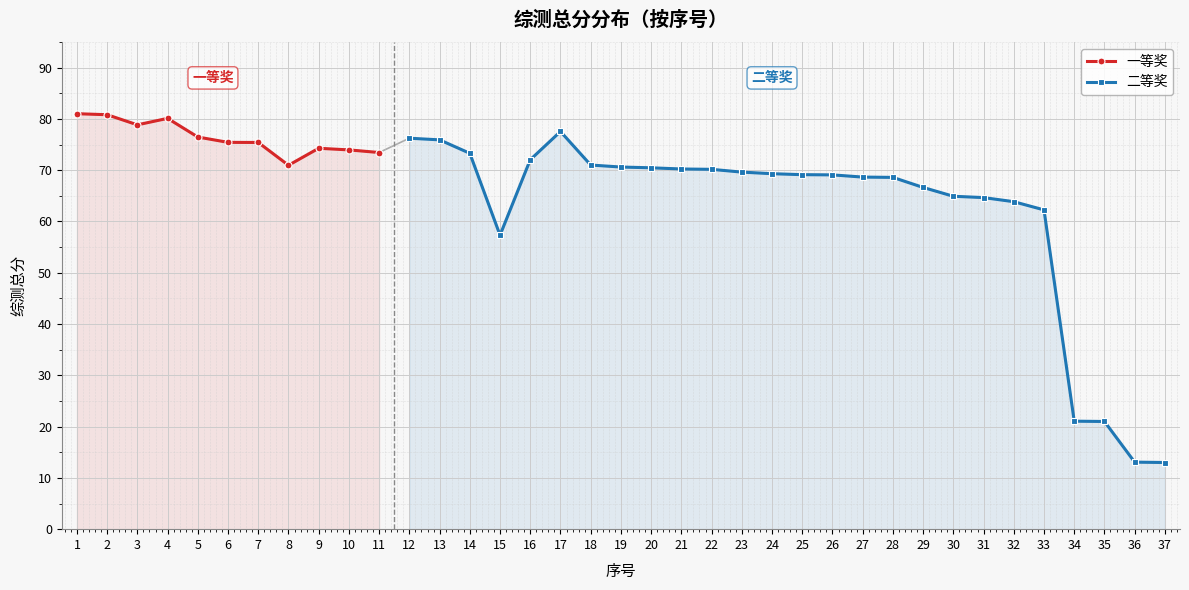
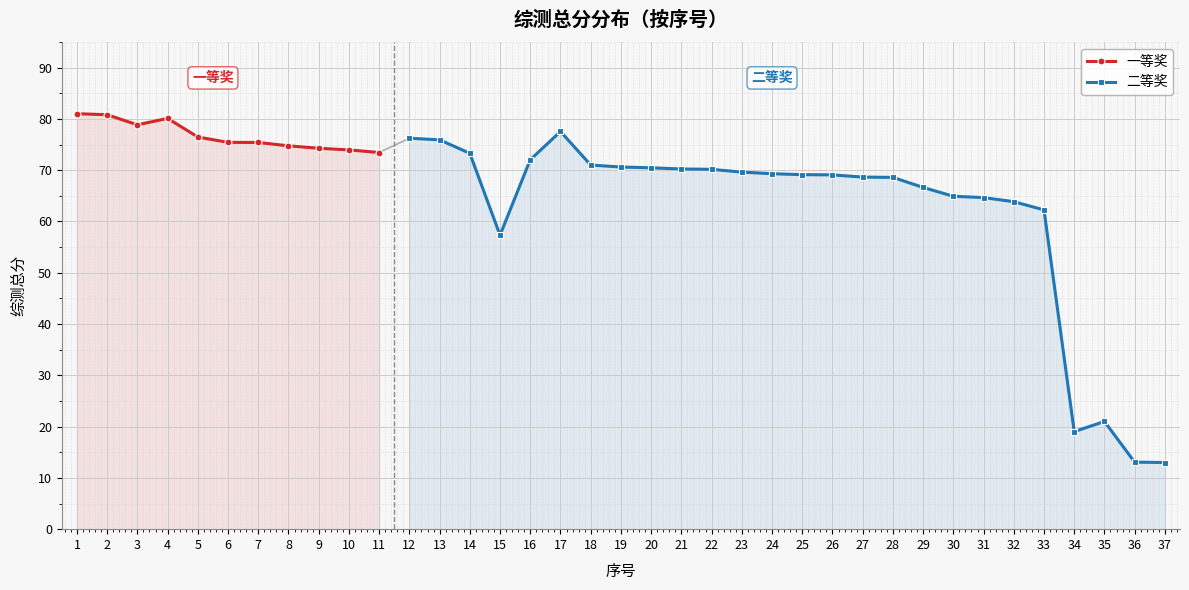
  {
    "一等奖": {
-     "8": 71
+     "8": 75
    },
    "二等奖": {
-     "34": 21
+     "34": 19
    }
  }
